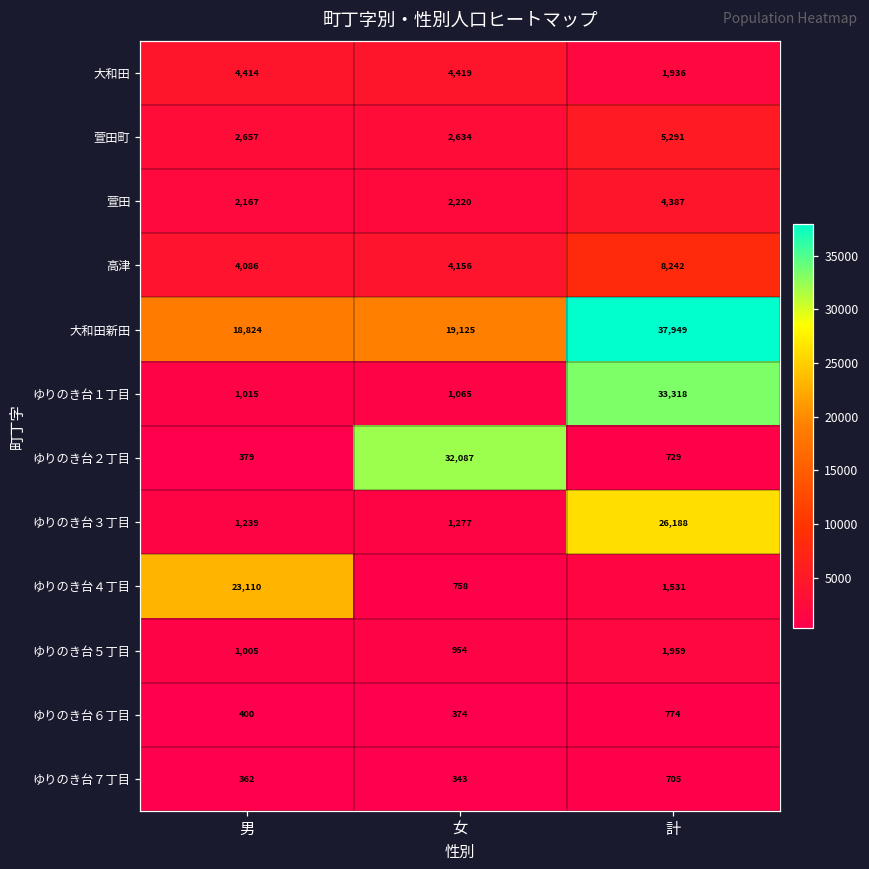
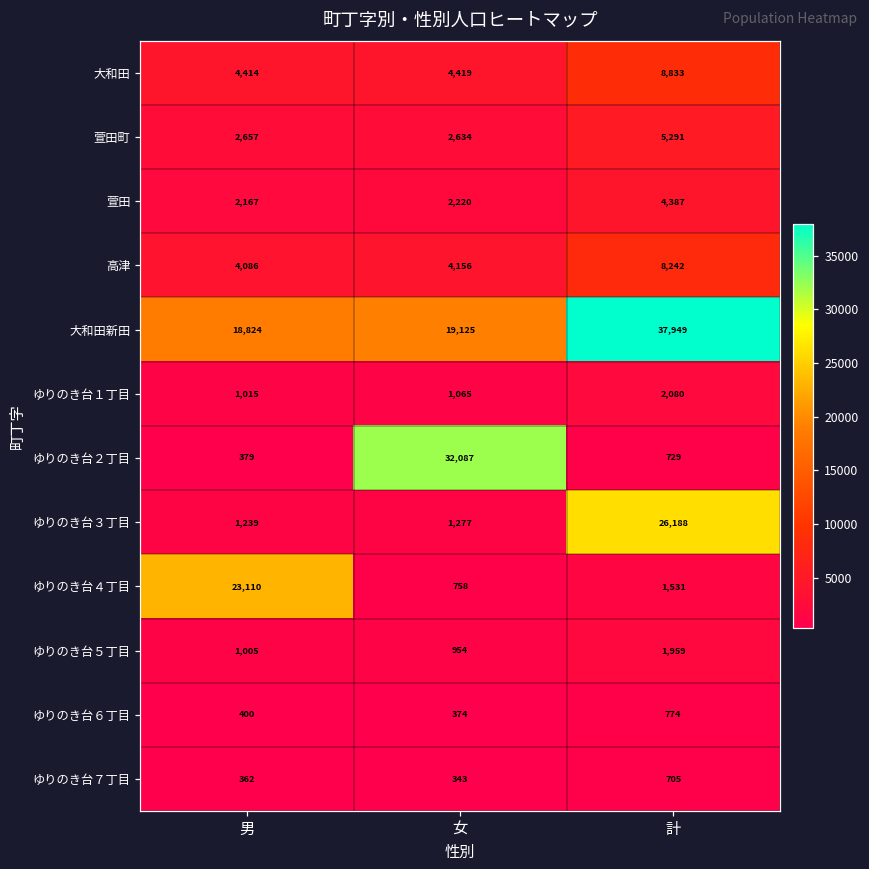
  {
    "大和田": {
      "男": "4,414",
      "女": "4,419",
-     "計": "1,936"
+     "計": "8,833"
    },
    "萱田町": {
      "男": "2,657",
      "女": "2,634",
      "計": "5,291"
    },
    "萱田": {
      "男": "2,167",
      "女": "2,220",
      "計": "4,387"
    },
    "高津": {
      "男": "4,086",
      "女": "4,156",
      "計": "8,242"
    },
    "大和田新田": {
      "男": "18,824",
      "女": "19,125",
      "計": "37,949"
    },
    "ゆりのき台１丁目": {
      "男": "1,015",
      "女": "1,065",
-     "計": "33,318"
+     "計": "2,080"
    },
    "ゆりのき台２丁目": {
      "男": "379",
      "女": "32,087",
      "計": "729"
    },
    "ゆりのき台３丁目": {
      "男": "1,239",
      "女": "1,277",
      "計": "26,188"
    },
    "ゆりのき台４丁目": {
      "男": "23,110",
      "女": "758",
      "計": "1,531"
    },
    "ゆりのき台５丁目": {
      "男": "1,005",
      "女": "954",
      "計": "1,959"
    },
    "ゆりのき台６丁目": {
      "男": "400",
      "女": "374",
      "計": "774"
    },
    "ゆりのき台７丁目": {
      "男": "362",
      "女": "343",
      "計": "705"
    }
  }
